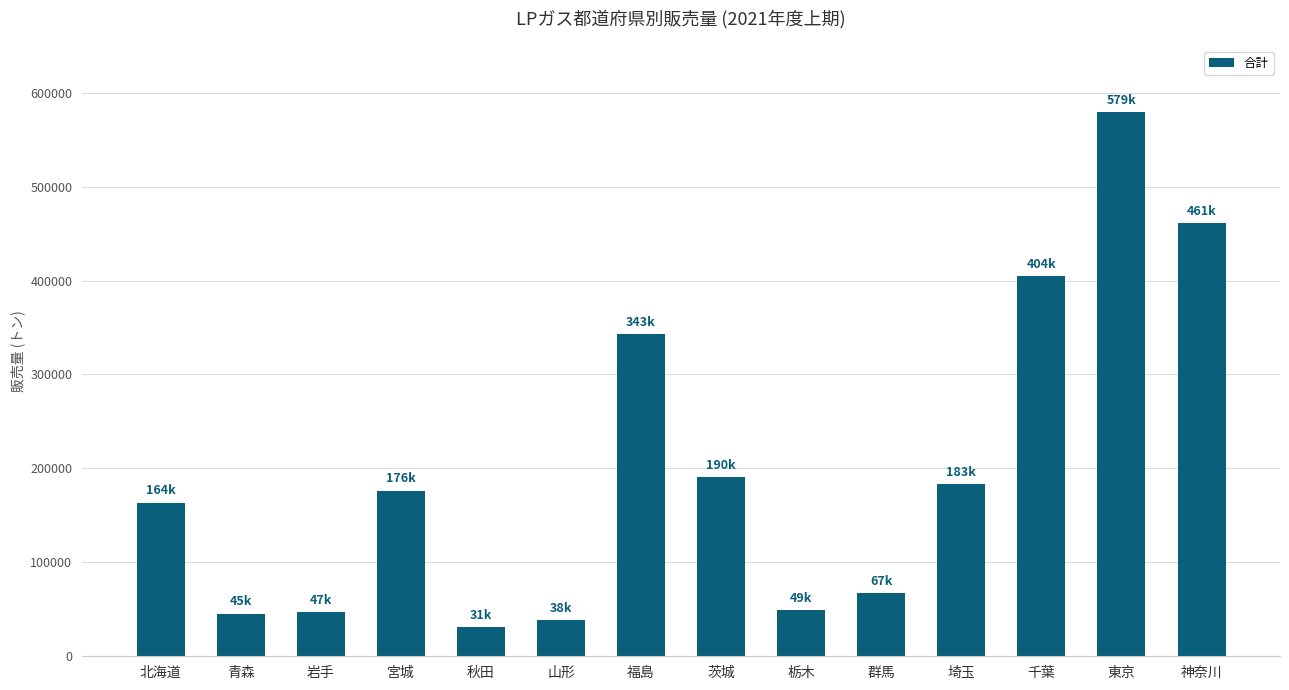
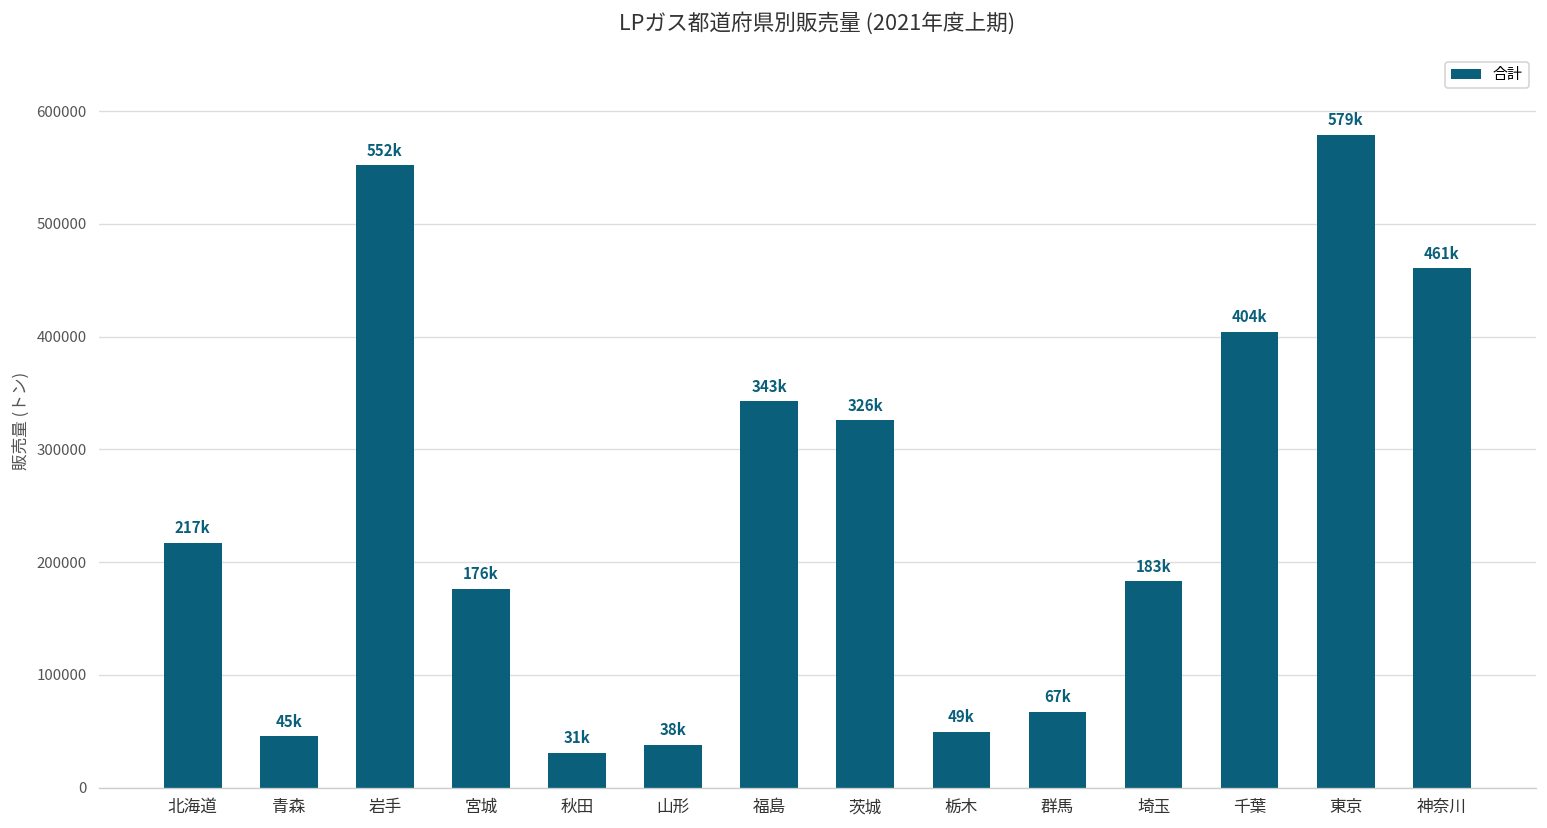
  {
-   "北海道": "164k",
+   "北海道": "217k",
    "青森": "45k",
-   "岩手": "47k",
+   "岩手": "552k",
    "宮城": "176k",
    "秋田": "31k",
    "山形": "38k",
    "福島": "343k",
-   "茨城": "190k",
+   "茨城": "326k",
    "栃木": "49k",
    "群馬": "67k",
    "埼玉": "183k",
    "千葉": "404k",
    "東京": "579k",
    "神奈川": "461k"
  }
